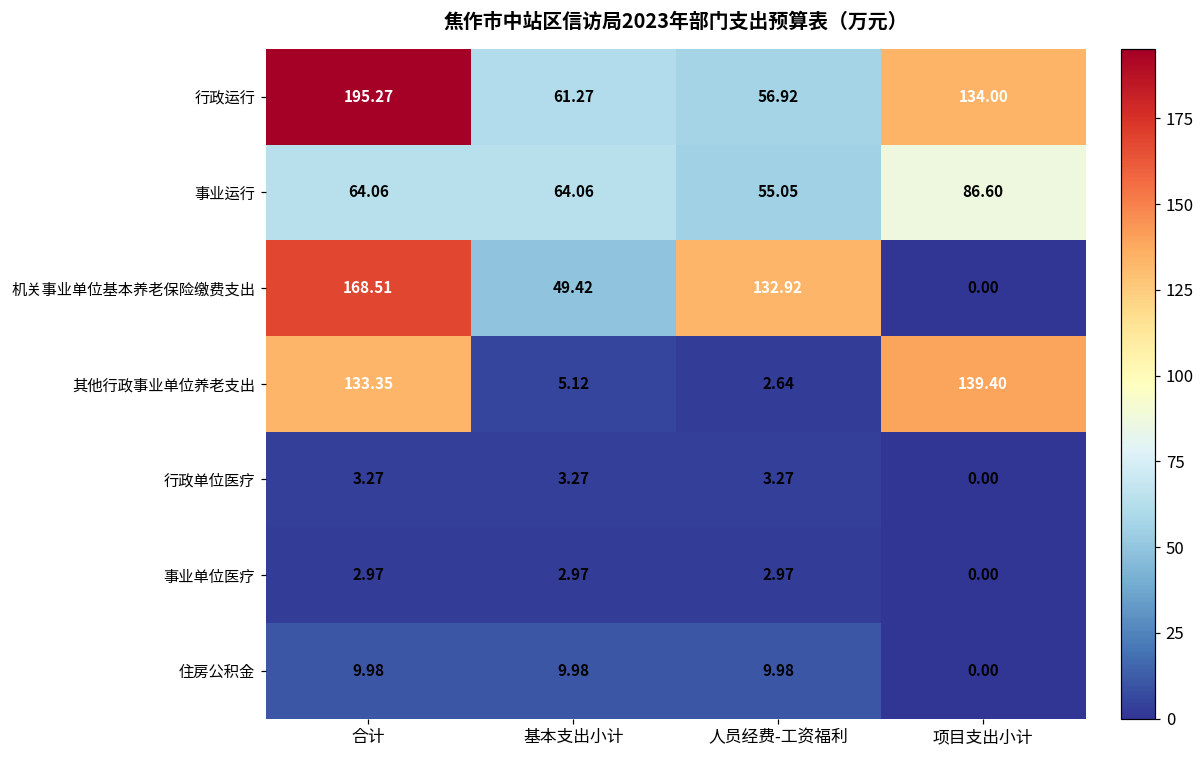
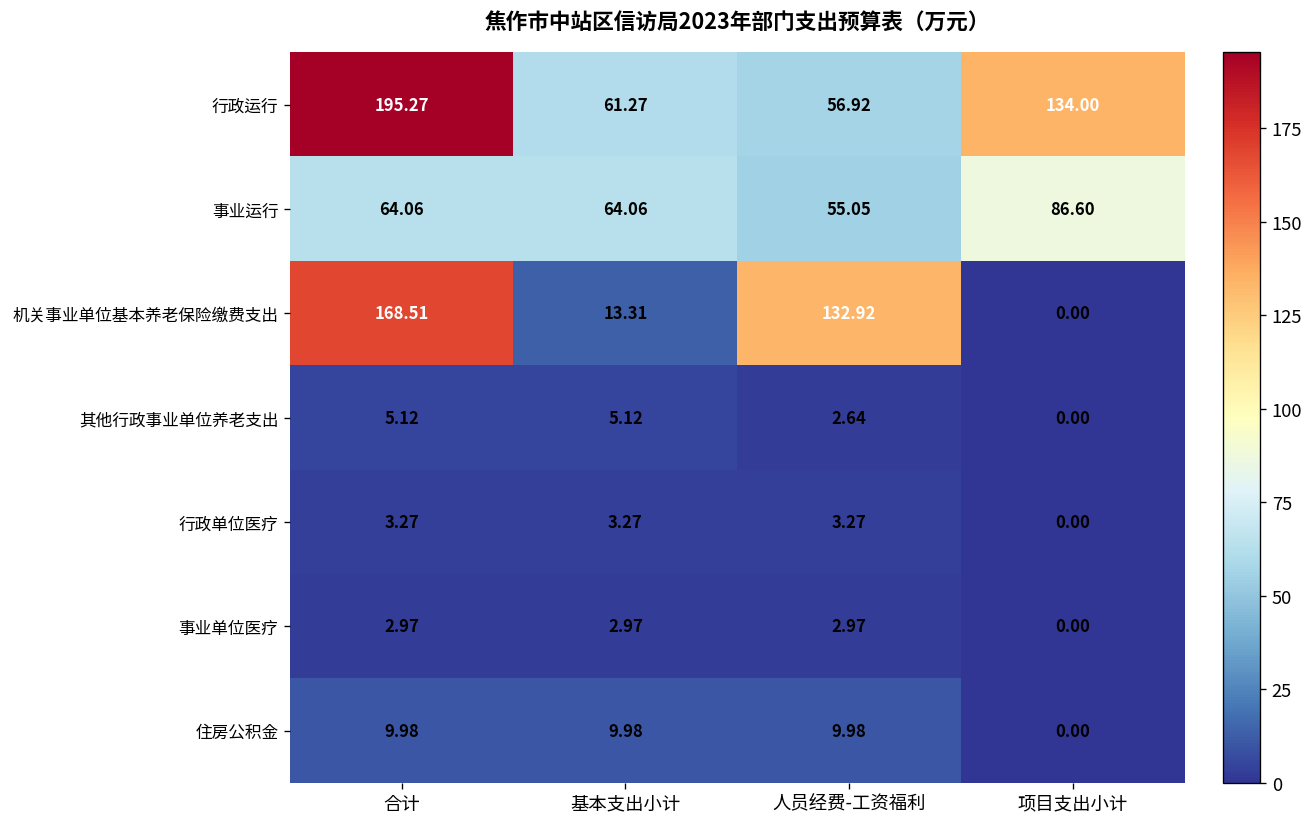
  {
    "行政运行": {
      "合计": 195.27,
      "基本支出小计": 61.27,
      "人员经费-工资福利": 56.92,
      "项目支出小计": 134.00
    },
    "事业运行": {
      "合计": 64.06,
      "基本支出小计": 64.06,
      "人员经费-工资福利": 55.05,
      "项目支出小计": 86.60
    },
    "机关事业单位基本养老保险缴费支出": {
      "合计": 168.51,
-     "基本支出小计": 49.42,
+     "基本支出小计": 13.31,
      "人员经费-工资福利": 132.92,
      "项目支出小计": 0.00
    },
    "其他行政事业单位养老支出": {
-     "合计": 133.35,
+     "合计": 5.12,
      "基本支出小计": 5.12,
      "人员经费-工资福利": 2.64,
-     "项目支出小计": 139.40
+     "项目支出小计": 0.00
    },
    "行政单位医疗": {
      "合计": 3.27,
      "基本支出小计": 3.27,
      "人员经费-工资福利": 3.27,
      "项目支出小计": 0.00
    },
    "事业单位医疗": {
      "合计": 2.97,
      "基本支出小计": 2.97,
      "人员经费-工资福利": 2.97,
      "项目支出小计": 0.00
    },
    "住房公积金": {
      "合计": 9.98,
      "基本支出小计": 9.98,
      "人员经费-工资福利": 9.98,
      "项目支出小计": 0.00
    }
  }
